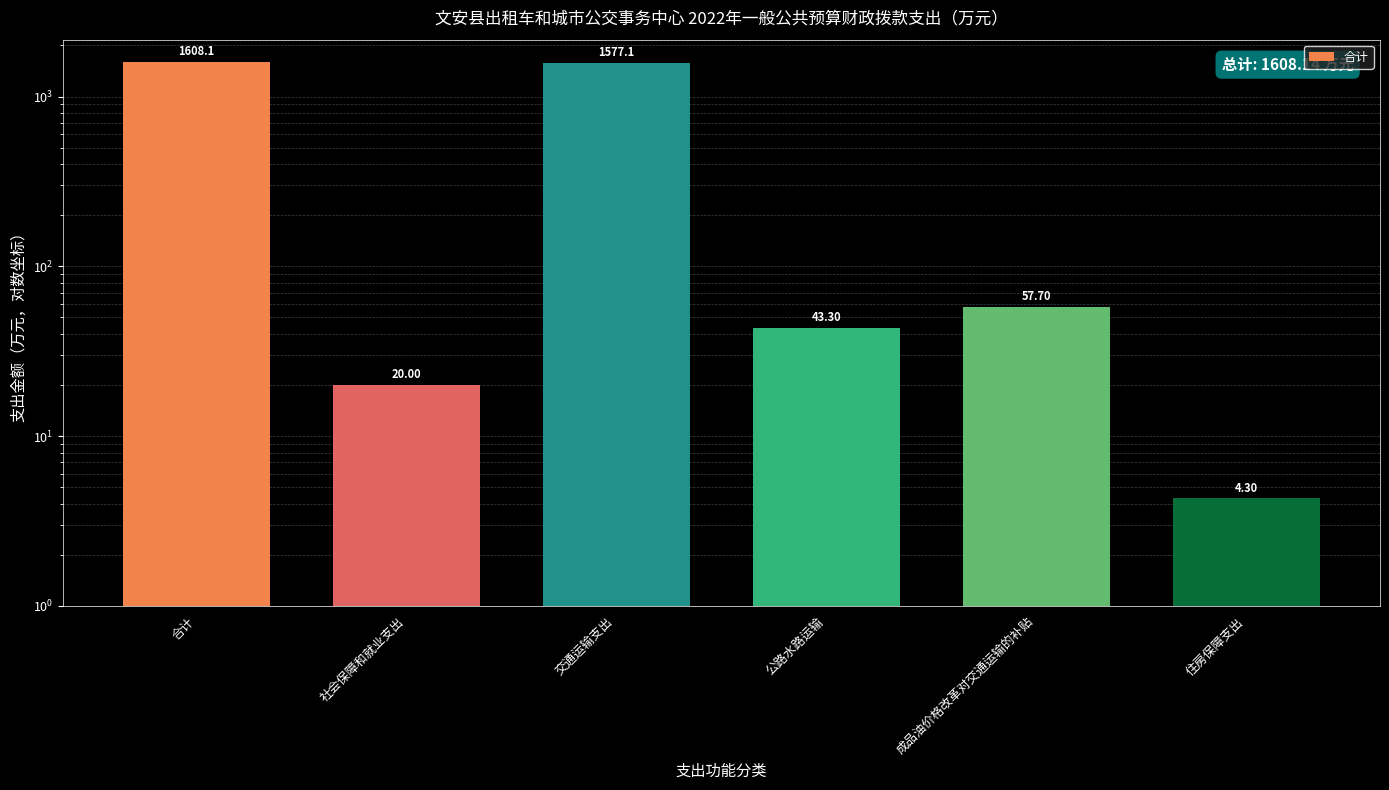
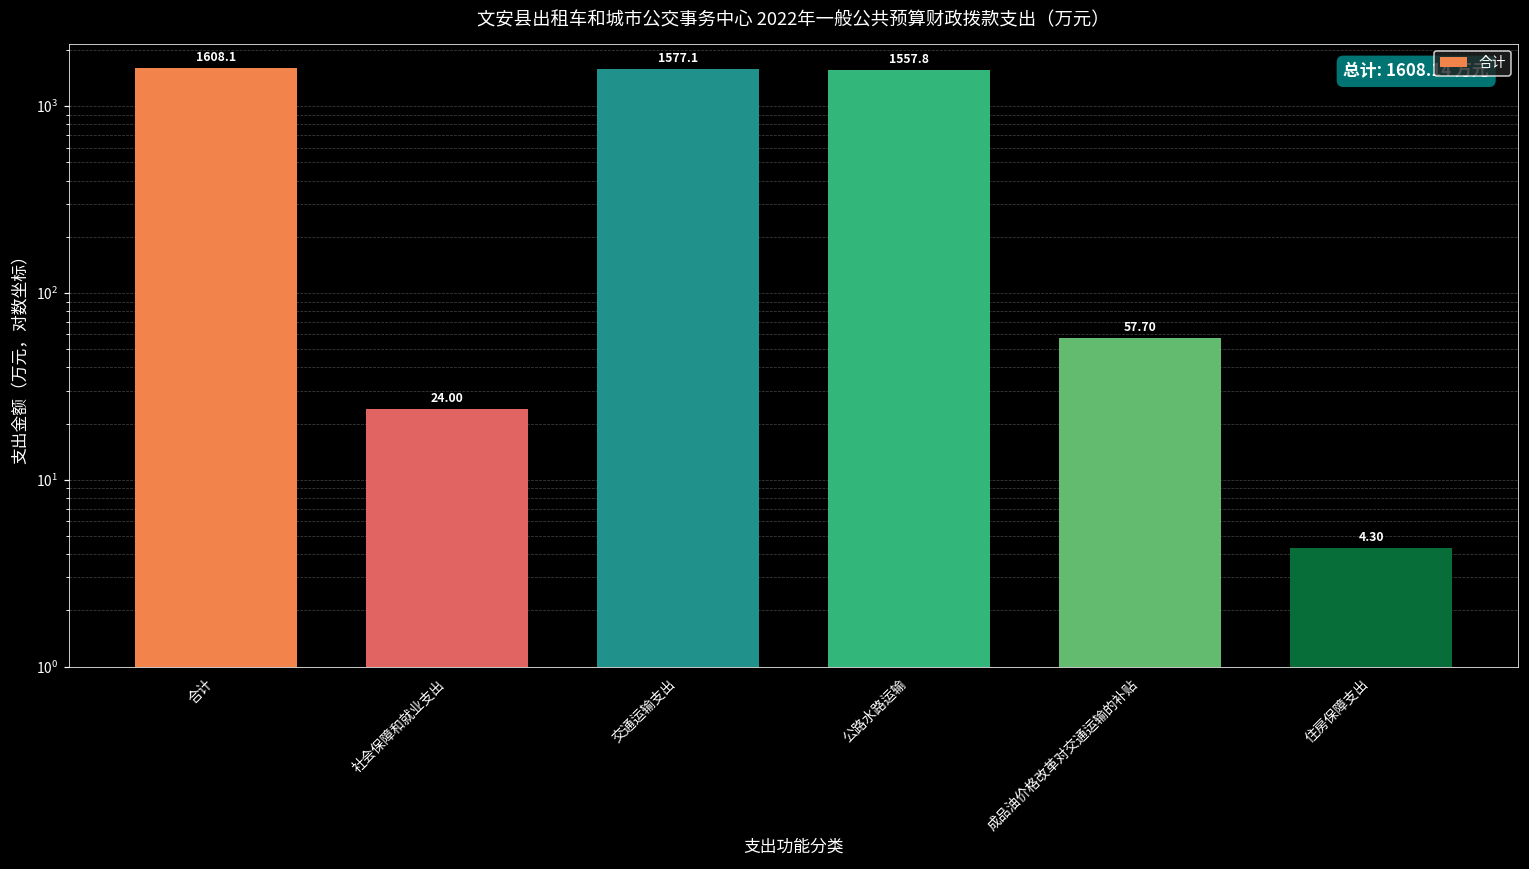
  {
    "合计": 1608.1,
-   "社会保障和就业支出": 20.00,
+   "社会保障和就业支出": 24.00,
    "交通运输支出": 1577.1,
-   "公路水路运输": 43.30,
+   "公路水路运输": 1557.8,
    "成品油价格改革对交通运输的补贴": 57.70,
    "住房保障支出": 4.30
  }
